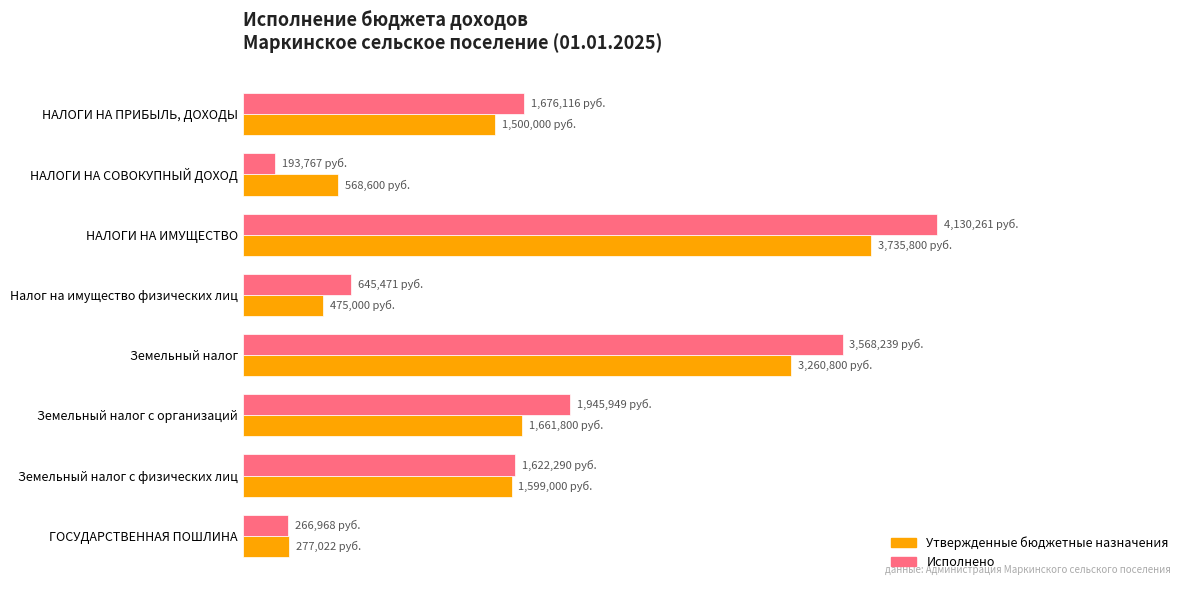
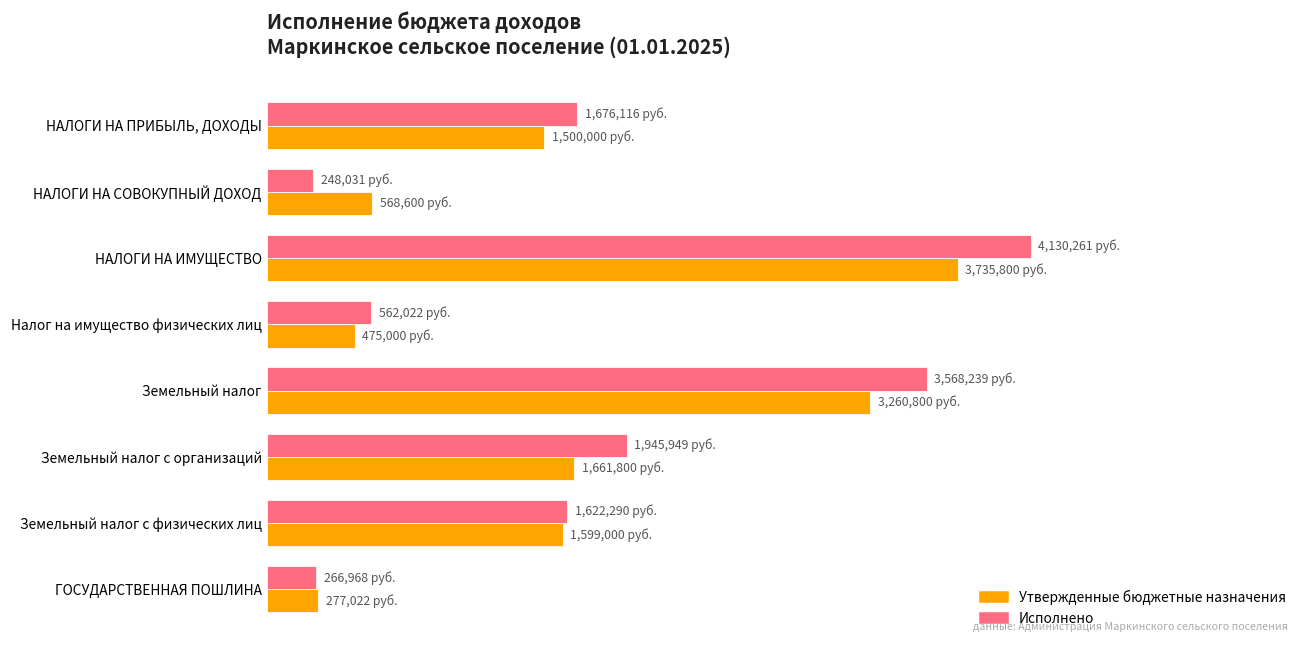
  {
    "Утвержденные бюджетные назначения": {
      "НАЛОГИ НА ПРИБЫЛЬ, ДОХОДЫ": "1,500,000",
      "НАЛОГИ НА СОВОКУПНЫЙ ДОХОД": "568,600",
      "НАЛОГИ НА ИМУЩЕСТВО": "3,735,800",
      "Налог на имущество физических лиц": "475,000",
      "Земельный налог": "3,260,800",
      "Земельный налог с организаций": "1,661,800",
      "Земельный налог с физических лиц": "1,599,000",
      "ГОСУДАРСТВЕННАЯ ПОШЛИНА": "277,022"
    },
    "Исполнено": {
      "НАЛОГИ НА ПРИБЫЛЬ, ДОХОДЫ": "1,676,116",
-     "НАЛОГИ НА СОВОКУПНЫЙ ДОХОД": "193,767",
+     "НАЛОГИ НА СОВОКУПНЫЙ ДОХОД": "248,031",
      "НАЛОГИ НА ИМУЩЕСТВО": "4,130,261",
-     "Налог на имущество физических лиц": "645,471",
+     "Налог на имущество физических лиц": "562,022",
      "Земельный налог": "3,568,239",
      "Земельный налог с организаций": "1,945,949",
      "Земельный налог с физических лиц": "1,622,290",
      "ГОСУДАРСТВЕННАЯ ПОШЛИНА": "266,968"
    }
  }
